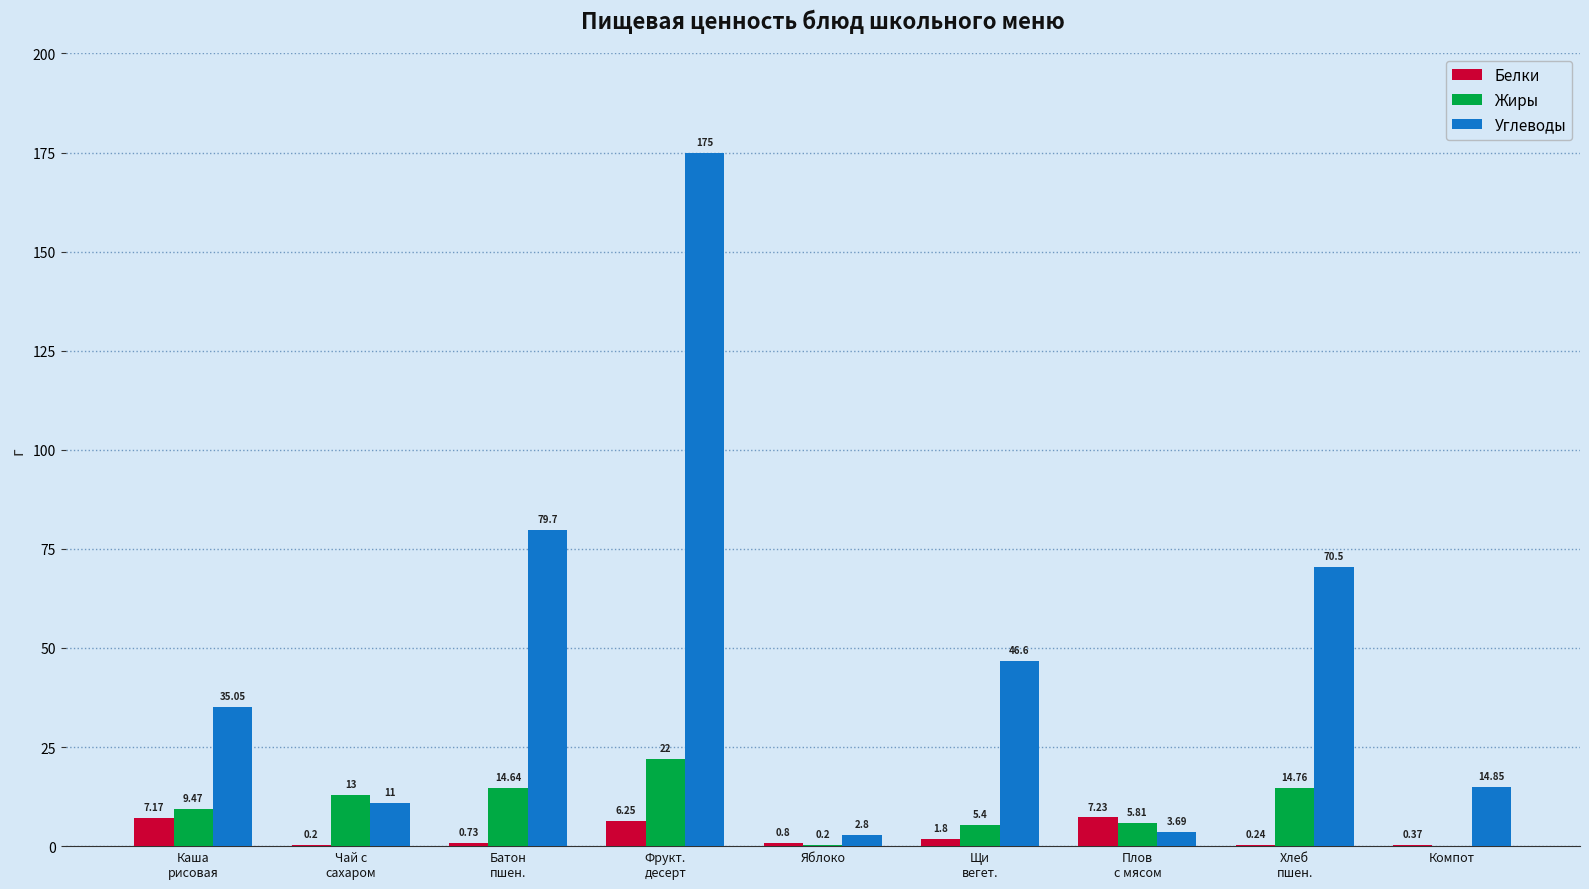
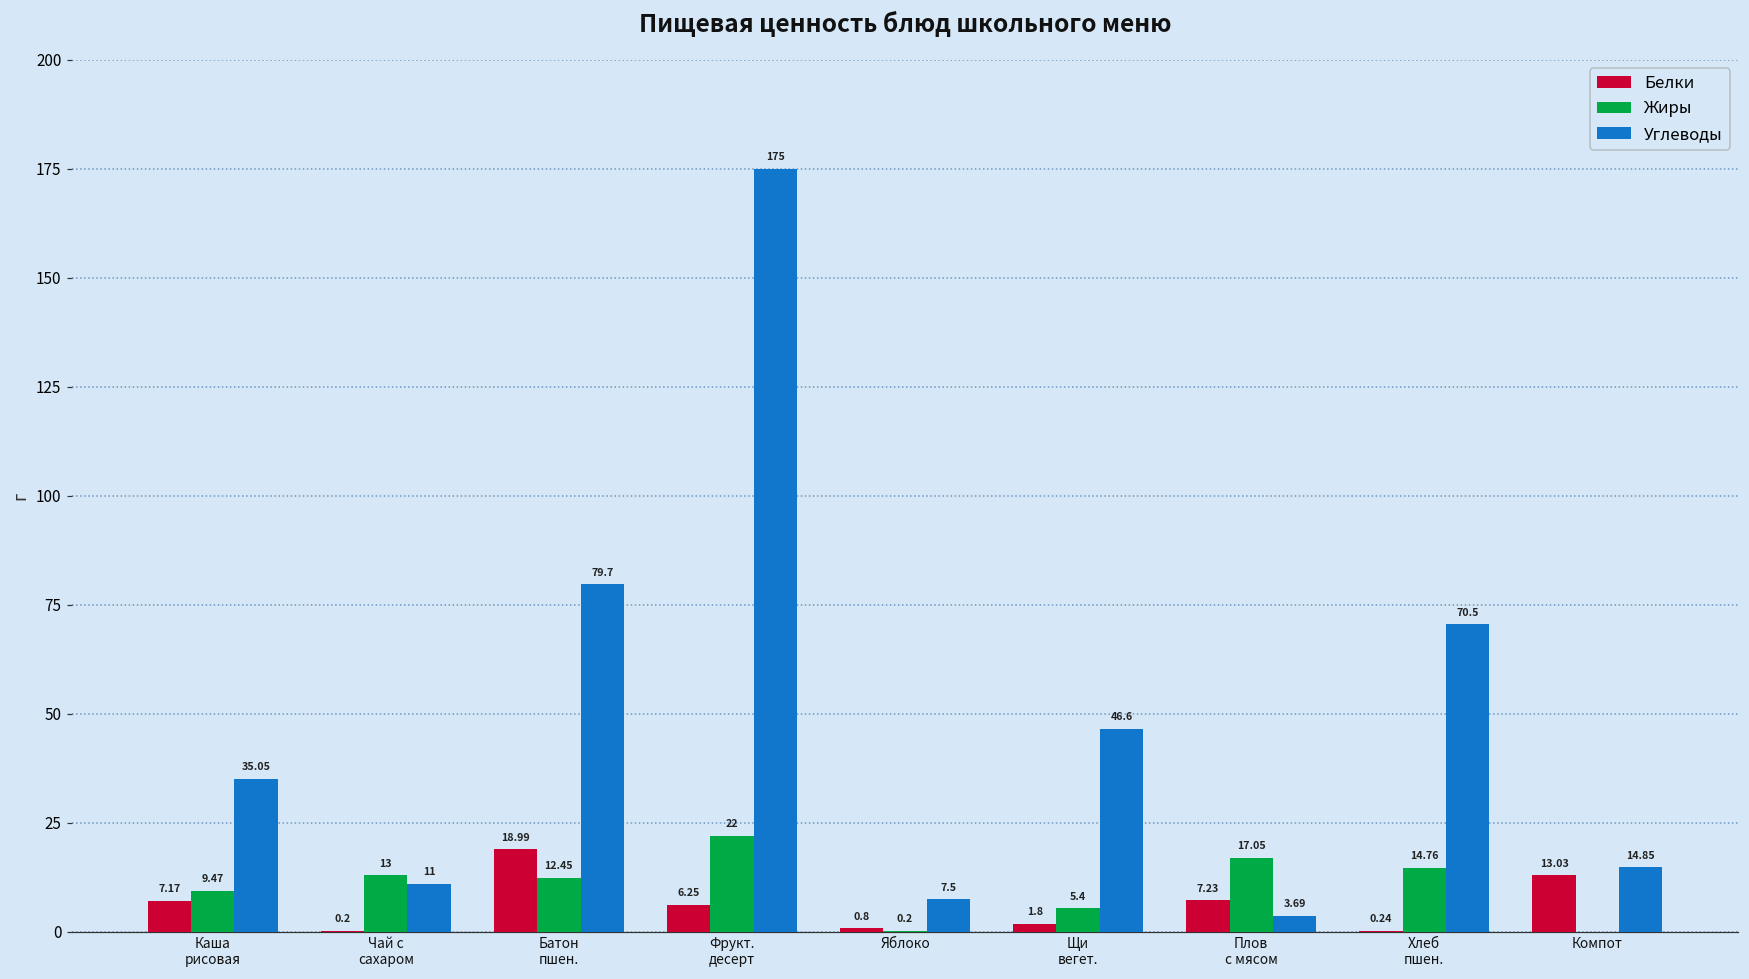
  {
    "Белки": {
      "Каша рисовая": 7.17,
      "Чай с сахаром": 0.2,
-     "Батон пшен.": 0.73,
+     "Батон пшен.": 18.99,
      "Фрукт. десерт": 6.25,
      "Яблоко": 0.8,
      "Щи вегет.": 1.8,
      "Плов с мясом": 7.23,
      "Хлеб пшен.": 0.24,
-     "Компот": 0.37
+     "Компот": 13.03
    },
    "Жиры": {
      "Каша рисовая": 9.47,
      "Чай с сахаром": 13,
-     "Батон пшен.": 14.64,
+     "Батон пшен.": 12.45,
      "Фрукт. десерт": 22,
      "Яблоко": 0.2,
      "Щи вегет.": 5.4,
-     "Плов с мясом": 5.81,
+     "Плов с мясом": 17.05,
      "Хлеб пшен.": 14.76
    },
    "Углеводы": {
      "Каша рисовая": 35.05,
      "Чай с сахаром": 11,
      "Батон пшен.": 79.7,
      "Фрукт. десерт": 175,
-     "Яблоко": 2.8,
+     "Яблоко": 7.5,
      "Щи вегет.": 46.6,
      "Плов с мясом": 3.69,
      "Хлеб пшен.": 70.5,
      "Компот": 14.85
    }
  }
